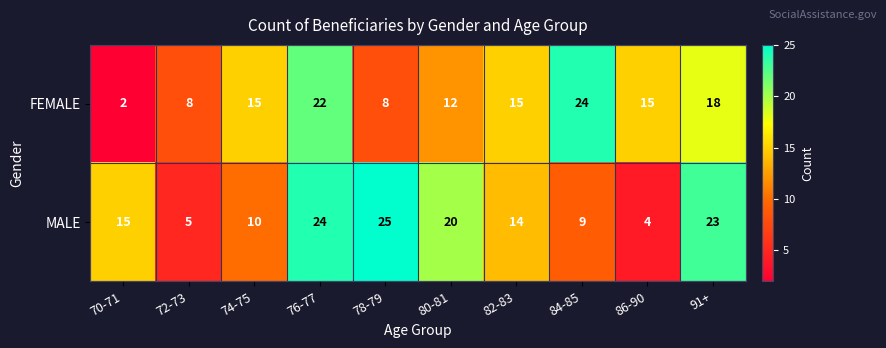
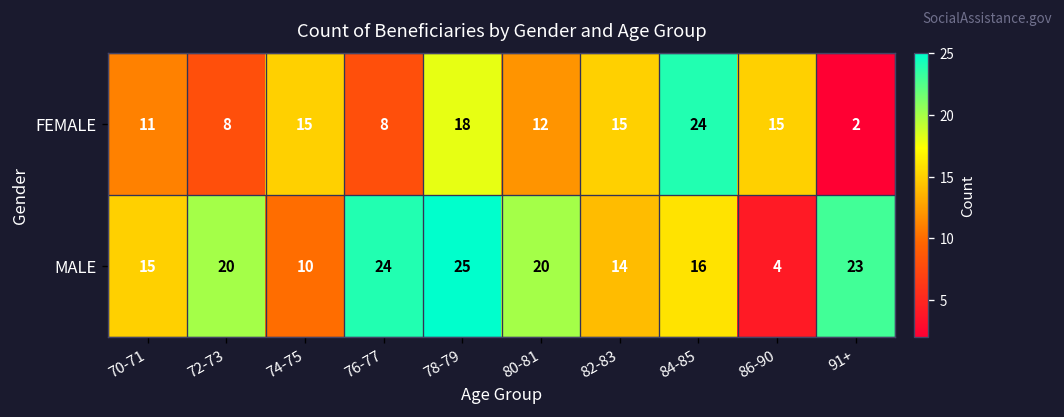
  {
    "FEMALE": {
-     "70-71": 2,
+     "70-71": 11,
      "72-73": 8,
      "74-75": 15,
-     "76-77": 22,
-     "78-79": 8,
+     "76-77": 8,
+     "78-79": 18,
      "80-81": 12,
      "82-83": 15,
      "84-85": 24,
      "86-90": 15,
-     "91+": 18
+     "91+": 2
    },
    "MALE": {
      "70-71": 15,
-     "72-73": 5,
+     "72-73": 20,
      "74-75": 10,
      "76-77": 24,
      "78-79": 25,
      "80-81": 20,
      "82-83": 14,
-     "84-85": 9,
+     "84-85": 16,
      "86-90": 4,
      "91+": 23
    }
  }
